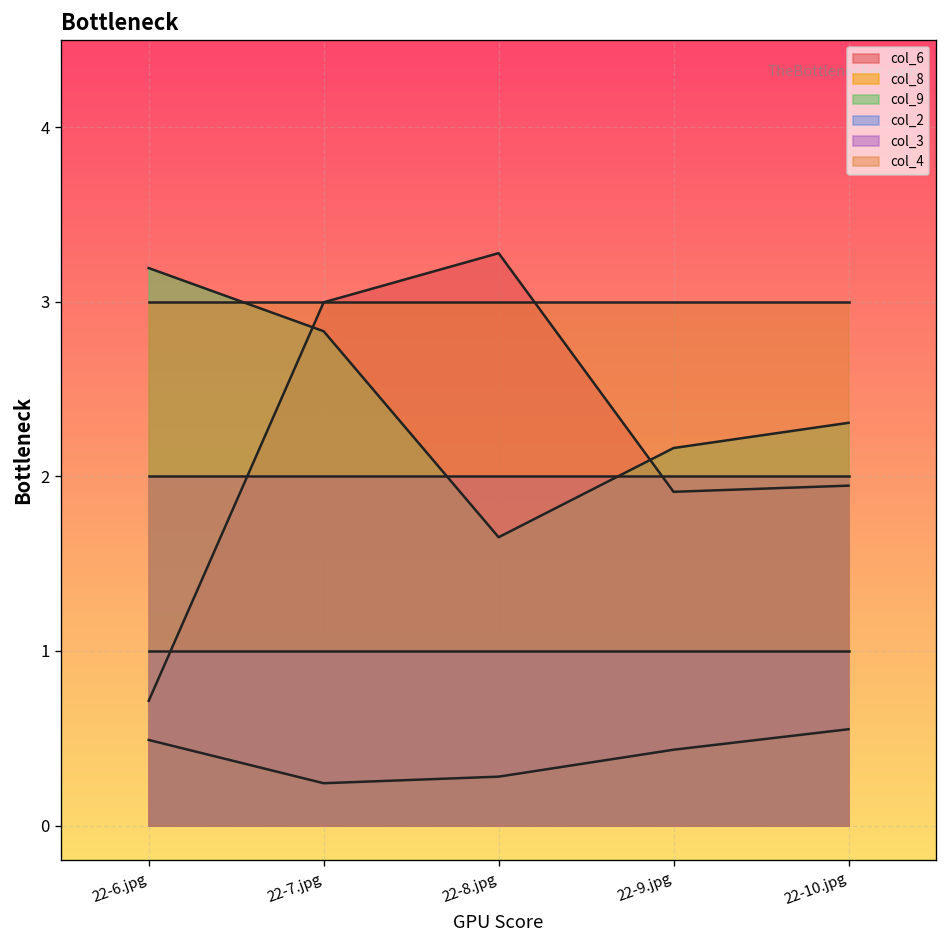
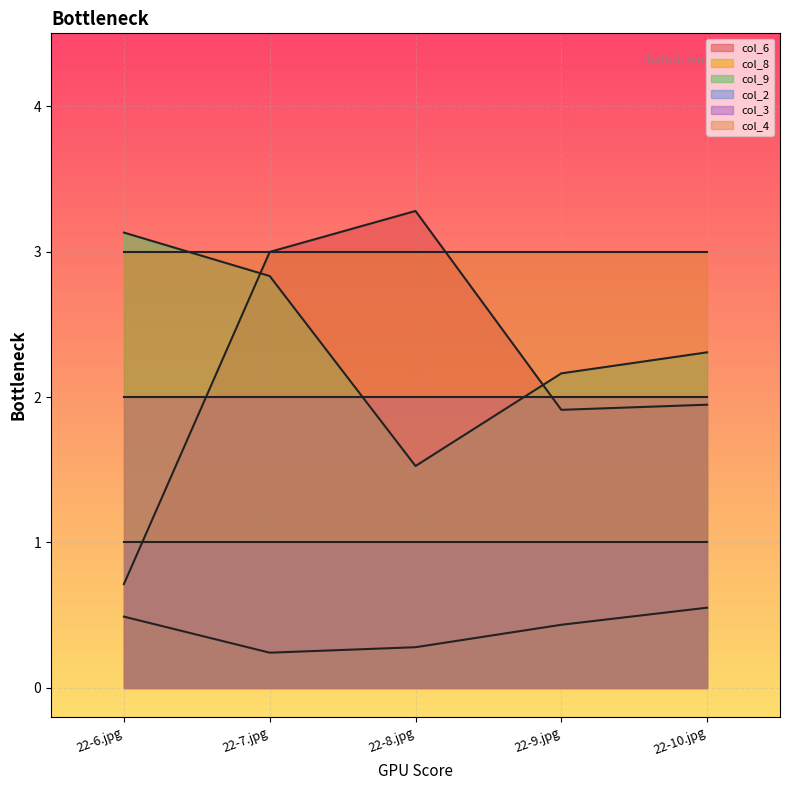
  {
    "col_9": {
-     "22-6.jpg": 3.19,
+     "22-6.jpg": 3.13,
      "22-7.jpg": 2.83,
-     "22-8.jpg": 1.65,
+     "22-8.jpg": 1.53,
      "22-9.jpg": 2.16,
      "22-10.jpg": 2.31
    },
    "col_2": {
      "22-6.jpg": 1.00,
      "22-7.jpg": 1.00,
      "22-8.jpg": 1.00,
      "22-9.jpg": 1.00,
      "22-10.jpg": 1.00
    },
    "col_3": {
      "22-6.jpg": 2.00,
      "22-7.jpg": 2.00,
      "22-8.jpg": 2.00,
      "22-9.jpg": 2.00,
      "22-10.jpg": 2.00
    }
  }
